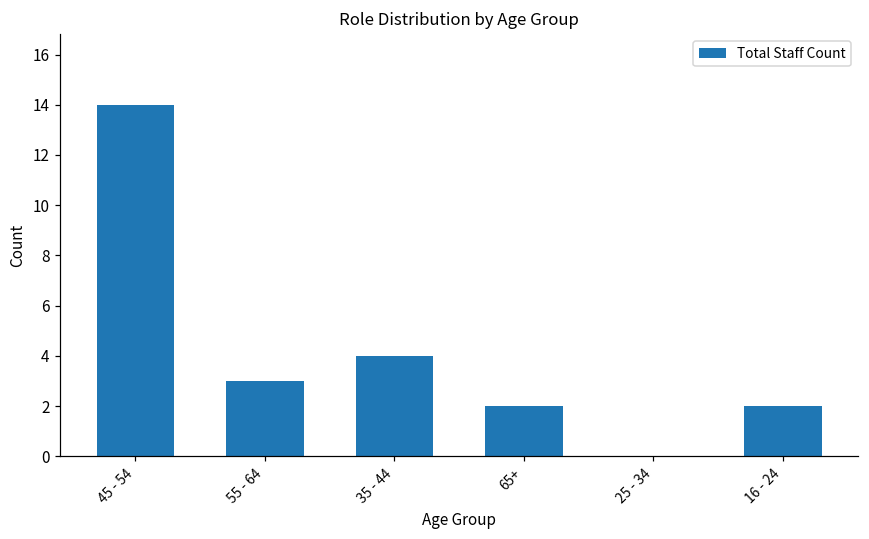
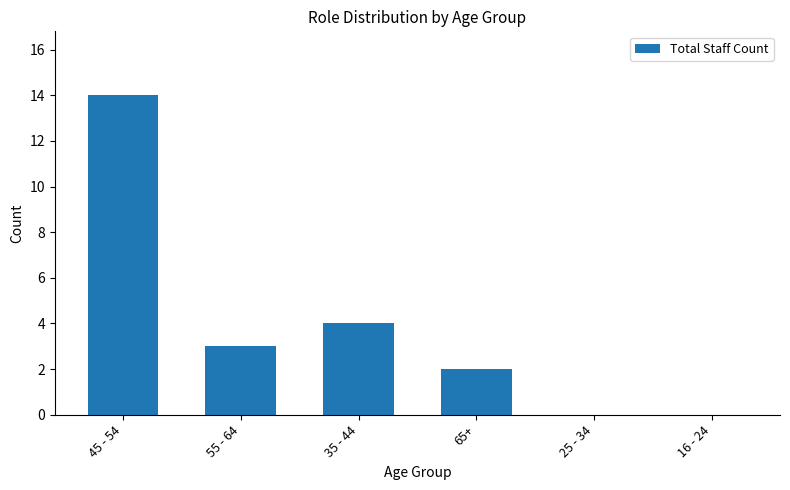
  {
    "45 - 54": 14,
    "55 - 64": 3,
    "35 - 44": 4,
    "65+": 2,
    "25 - 34": 0,
-   "16 - 24": 2
+   "16 - 24": 0
  }
